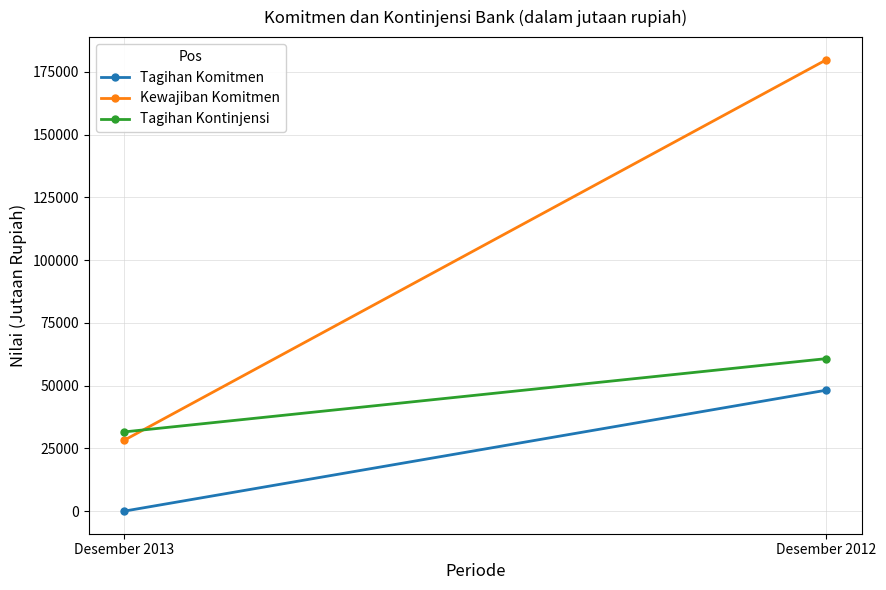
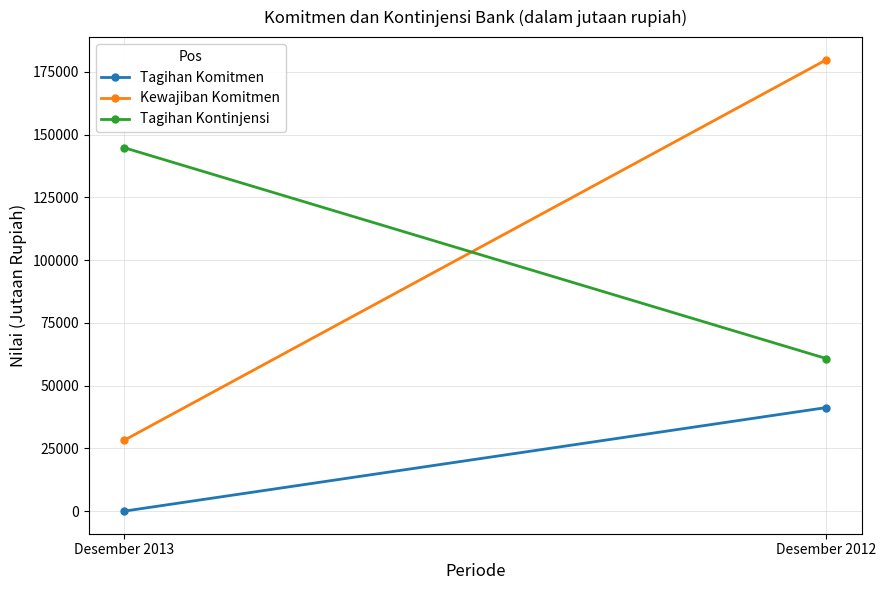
  {
    "Tagihan Komitmen": {
      "Desember 2013": 0,
-     "Desember 2012": 48000
+     "Desember 2012": 41000
    },
    "Kewajiban Komitmen": {
      "Desember 2013": 28000,
      "Desember 2012": 180000
    },
    "Tagihan Kontinjensi": {
-     "Desember 2013": 32000,
+     "Desember 2013": 145000,
      "Desember 2012": 61000
    }
  }
